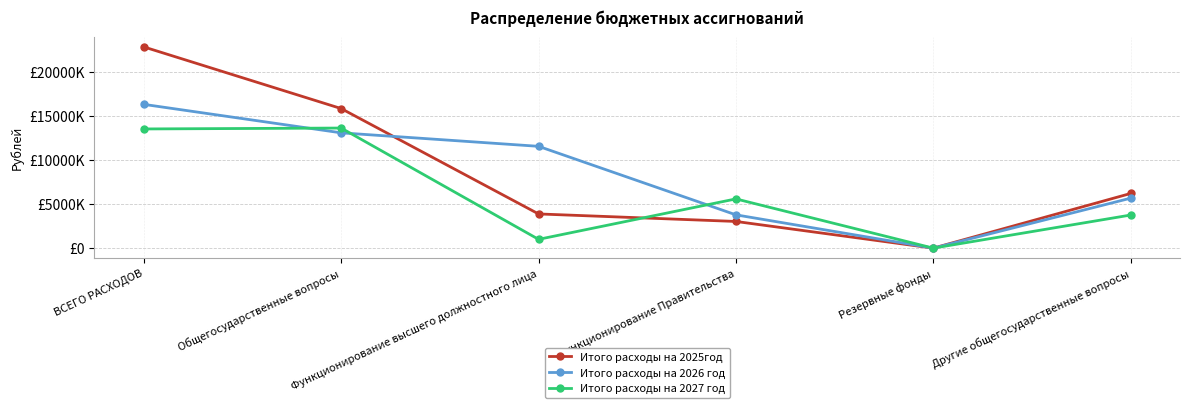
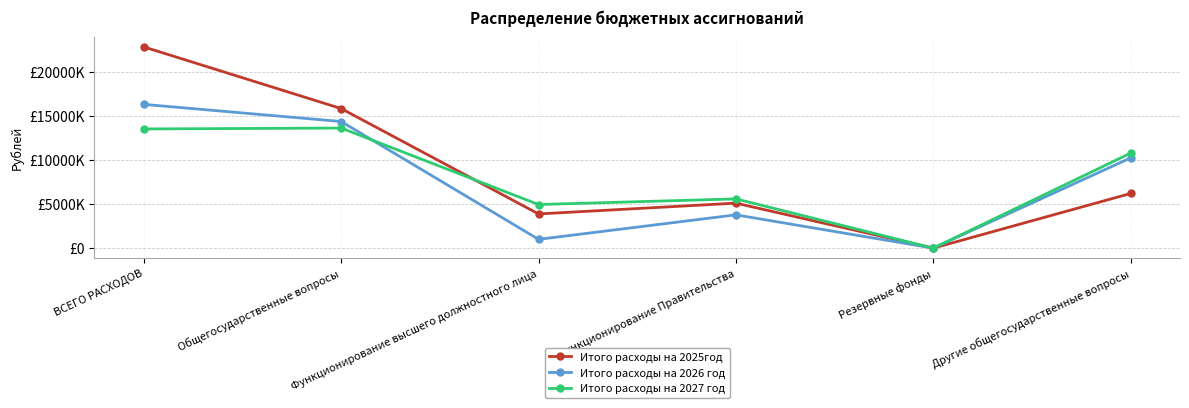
  {
    "Итого расходы на 2025год": {
      "ВСЕГО РАСХОДОВ": "£23000000",
      "Общегосударственные вопросы": "£16000000",
      "Функционирование высшего должностного лица": "£4000000",
-     "Функционирование Правительства": "£3000000",
+     "Функционирование Правительства": "£5000000",
      "Другие общегосударственные вопросы": "£6000000"
    },
    "Итого расходы на 2026 год": {
      "ВСЕГО РАСХОДОВ": "£16000000",
-     "Общегосударственные вопросы": "£13000000",
-     "Функционирование высшего должностного лица": "£12000000",
+     "Общегосударственные вопросы": "£14000000",
+     "Функционирование высшего должностного лица": "£1000000",
      "Функционирование Правительства": "£4000000",
-     "Другие общегосударственные вопросы": "£6000000"
+     "Другие общегосударственные вопросы": "£10000000"
    },
    "Итого расходы на 2027 год": {
      "ВСЕГО РАСХОДОВ": "£14000000",
      "Общегосударственные вопросы": "£14000000",
-     "Функционирование высшего должностного лица": "£1000000",
+     "Функционирование высшего должностного лица": "£5000000",
      "Функционирование Правительства": "£6000000",
-     "Другие общегосударственные вопросы": "£4000000"
+     "Другие общегосударственные вопросы": "£11000000"
    }
  }
